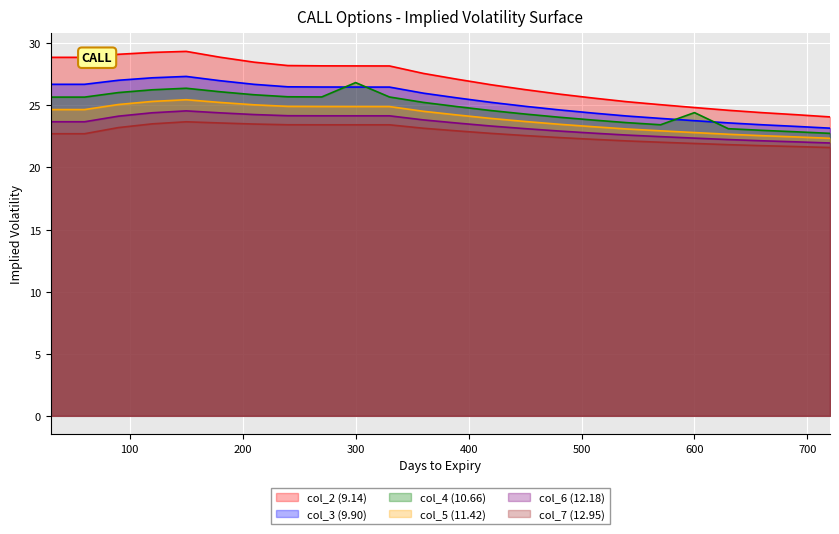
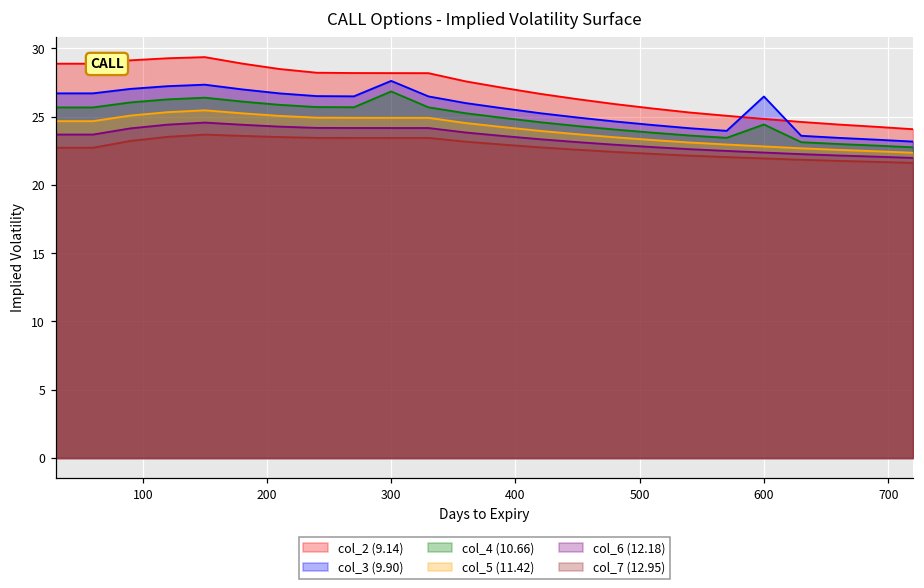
  {
    "col_3 (9.90)": {
-     "300": 26.5,
-     "600": 23.8
+     "300": 27.6,
+     "600": 26.5
    },
    "col_4 (10.66)": {
      "300": 26.8,
      "600": 24.4
    },
    "col_5 (11.42)": {
      "300": 24.9,
      "600": 22.8
    }
  }
